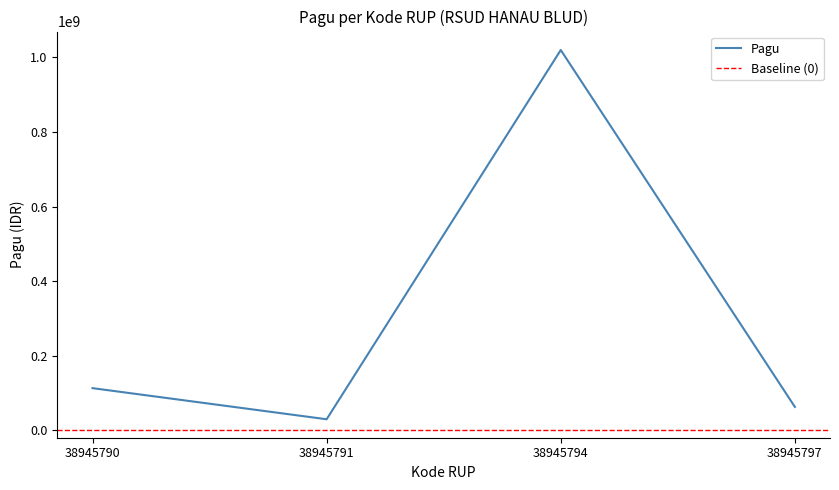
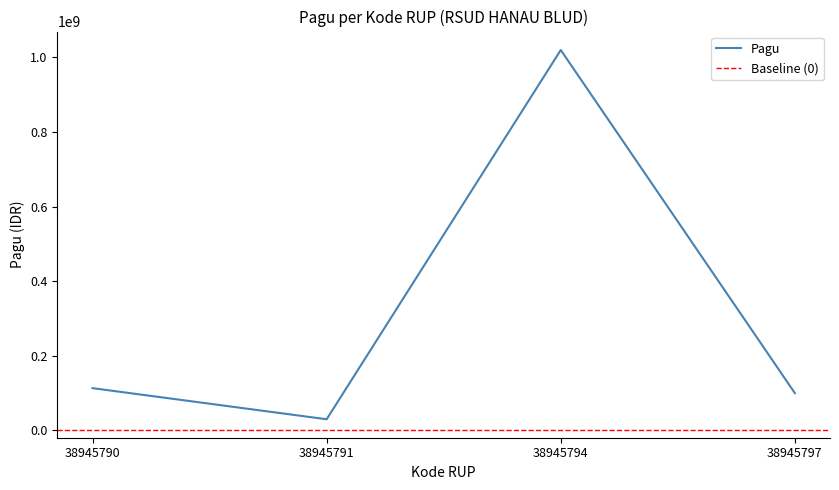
  {
    "38945790": 110000000,
    "38945791": 30000000,
    "38945794": 1020000000,
-   "38945797": 60000000
+   "38945797": 100000000
  }
